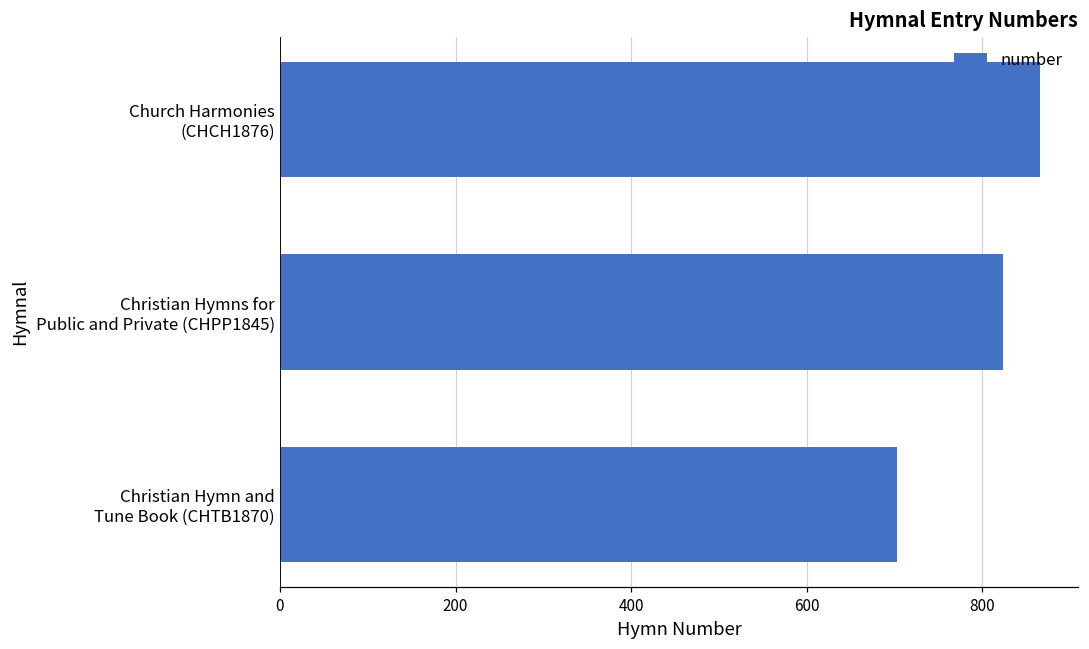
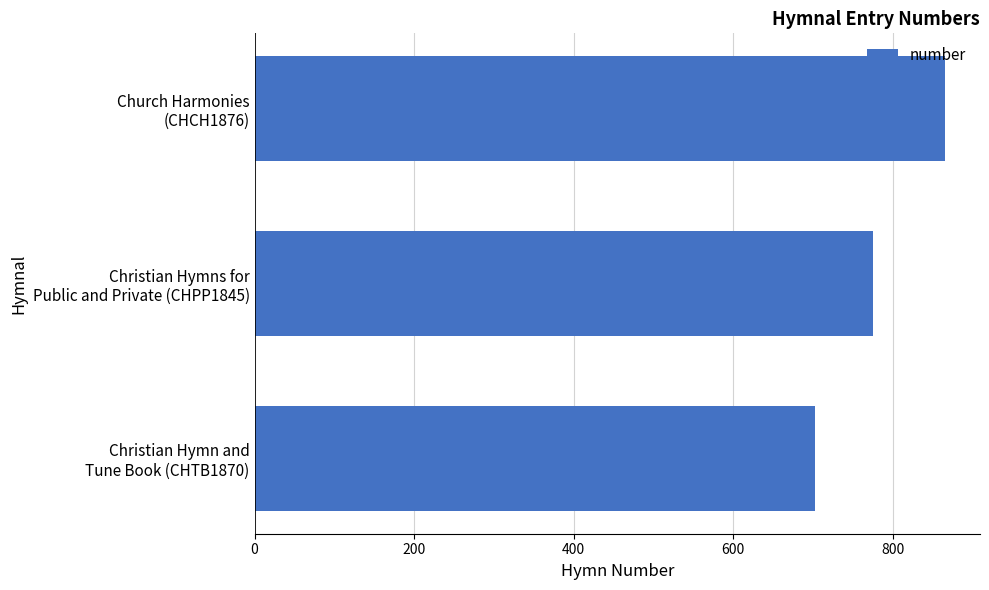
  {
    "Church Harmonies (CHCH1876)": 870,
-   "Christian Hymns for Public and Private (CHPP1845)": 820,
+   "Christian Hymns for Public and Private (CHPP1845)": 780,
    "Christian Hymn and Tune Book (CHTB1870)": 700
  }
